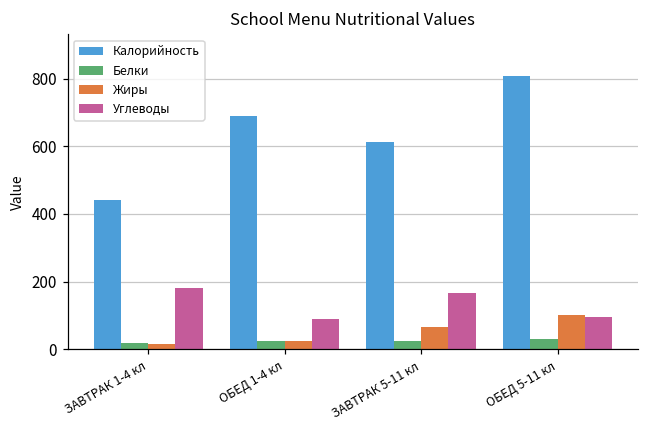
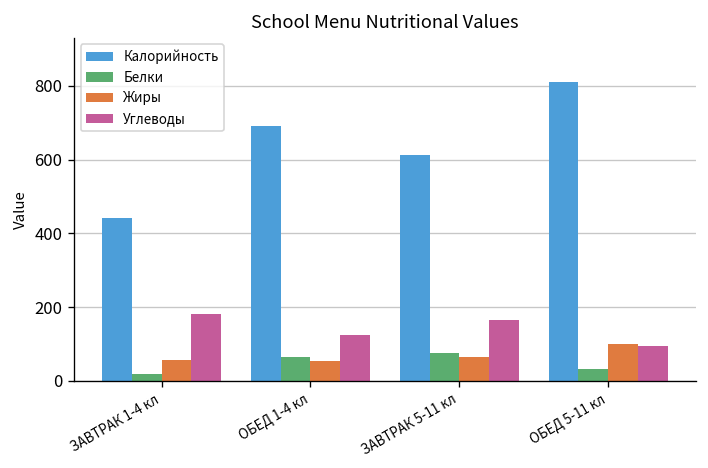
  {
    "Калорийность": {
      "ЗАВТРАК 1-4 кл": 440,
      "ОБЕД 1-4 кл": 690,
      "ЗАВТРАК 5-11 кл": 610,
      "ОБЕД 5-11 кл": 810
    },
    "Белки": {
      "ЗАВТРАК 1-4 кл": 20,
-     "ОБЕД 1-4 кл": 30,
-     "ЗАВТРАК 5-11 кл": 20,
+     "ОБЕД 1-4 кл": 60,
+     "ЗАВТРАК 5-11 кл": 80,
      "ОБЕД 5-11 кл": 30
    },
    "Жиры": {
-     "ЗАВТРАК 1-4 кл": 20,
-     "ОБЕД 1-4 кл": 20,
+     "ЗАВТРАК 1-4 кл": 60,
+     "ОБЕД 1-4 кл": 50,
      "ЗАВТРАК 5-11 кл": 60,
      "ОБЕД 5-11 кл": 100
    },
    "Углеводы": {
      "ЗАВТРАК 1-4 кл": 180,
-     "ОБЕД 1-4 кл": 90,
+     "ОБЕД 1-4 кл": 120,
      "ЗАВТРАК 5-11 кл": 170,
      "ОБЕД 5-11 кл": 100
    }
  }
